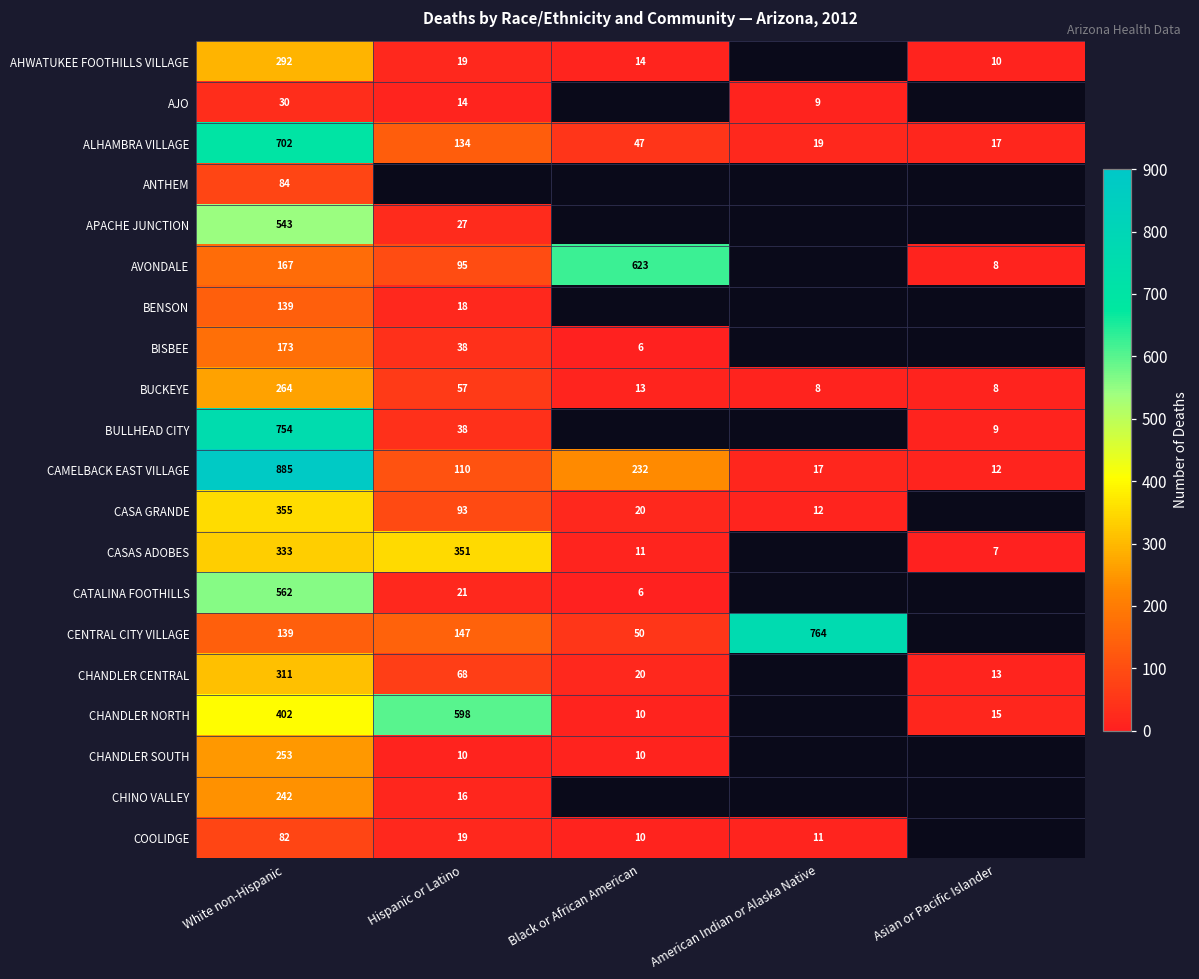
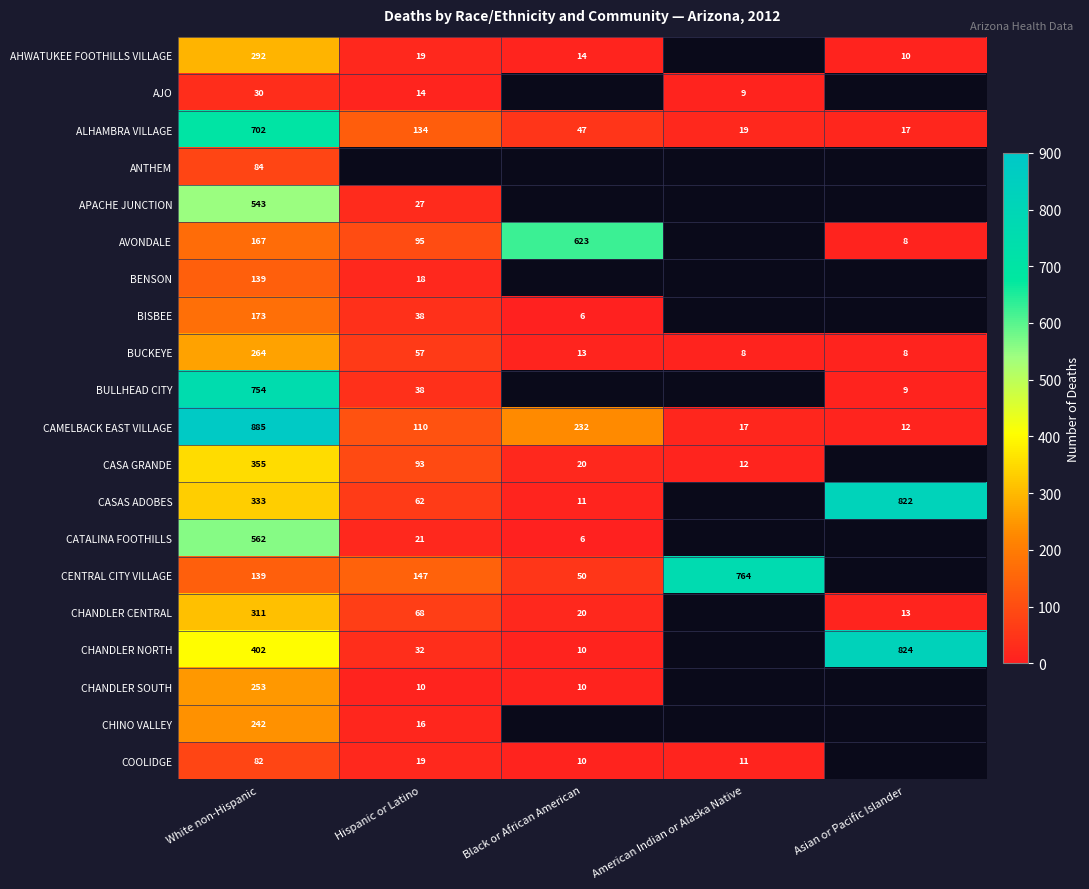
  {
    "AHWATUKEE FOOTHILLS VILLAGE": {
      "White non-Hispanic": 292,
      "Hispanic or Latino": 19,
      "Black or African American": 14,
      "Asian or Pacific Islander": 10
    },
    "AJO": {
      "White non-Hispanic": 30,
      "Hispanic or Latino": 14,
      "American Indian or Alaska Native": 9
    },
    "ALHAMBRA VILLAGE": {
      "White non-Hispanic": 702,
      "Hispanic or Latino": 134,
      "Black or African American": 47,
      "American Indian or Alaska Native": 19,
      "Asian or Pacific Islander": 17
    },
    "ANTHEM": {
      "White non-Hispanic": 84
    },
    "APACHE JUNCTION": {
      "White non-Hispanic": 543,
      "Hispanic or Latino": 27
    },
    "AVONDALE": {
      "White non-Hispanic": 167,
      "Hispanic or Latino": 95,
      "Black or African American": 623,
      "Asian or Pacific Islander": 8
    },
    "BENSON": {
      "White non-Hispanic": 139,
      "Hispanic or Latino": 18
    },
    "BISBEE": {
      "White non-Hispanic": 173,
      "Hispanic or Latino": 38,
      "Black or African American": 6
    },
    "BUCKEYE": {
      "White non-Hispanic": 264,
      "Hispanic or Latino": 57,
      "Black or African American": 13,
      "American Indian or Alaska Native": 8,
      "Asian or Pacific Islander": 8
    },
    "BULLHEAD CITY": {
      "White non-Hispanic": 754,
      "Hispanic or Latino": 38,
      "Asian or Pacific Islander": 9
    },
    "CAMELBACK EAST VILLAGE": {
      "White non-Hispanic": 885,
      "Hispanic or Latino": 110,
      "Black or African American": 232,
      "American Indian or Alaska Native": 17,
      "Asian or Pacific Islander": 12
    },
    "CASA GRANDE": {
      "White non-Hispanic": 355,
      "Hispanic or Latino": 93,
      "Black or African American": 20,
      "American Indian or Alaska Native": 12
    },
    "CASAS ADOBES": {
      "White non-Hispanic": 333,
-     "Hispanic or Latino": 351,
+     "Hispanic or Latino": 62,
      "Black or African American": 11,
-     "Asian or Pacific Islander": 7
+     "Asian or Pacific Islander": 822
    },
    "CATALINA FOOTHILLS": {
      "White non-Hispanic": 562,
      "Hispanic or Latino": 21,
      "Black or African American": 6
    },
    "CENTRAL CITY VILLAGE": {
      "White non-Hispanic": 139,
      "Hispanic or Latino": 147,
      "Black or African American": 50,
      "American Indian or Alaska Native": 764
    },
    "CHANDLER CENTRAL": {
      "White non-Hispanic": 311,
      "Hispanic or Latino": 68,
      "Black or African American": 20,
      "Asian or Pacific Islander": 13
    },
    "CHANDLER NORTH": {
      "White non-Hispanic": 402,
-     "Hispanic or Latino": 598,
+     "Hispanic or Latino": 32,
      "Black or African American": 10,
-     "Asian or Pacific Islander": 15
+     "Asian or Pacific Islander": 824
    },
    "CHANDLER SOUTH": {
      "White non-Hispanic": 253,
      "Hispanic or Latino": 10,
      "Black or African American": 10
    },
    "CHINO VALLEY": {
      "White non-Hispanic": 242,
      "Hispanic or Latino": 16
    },
    "COOLIDGE": {
      "White non-Hispanic": 82,
      "Hispanic or Latino": 19,
      "Black or African American": 10,
      "American Indian or Alaska Native": 11
    }
  }
